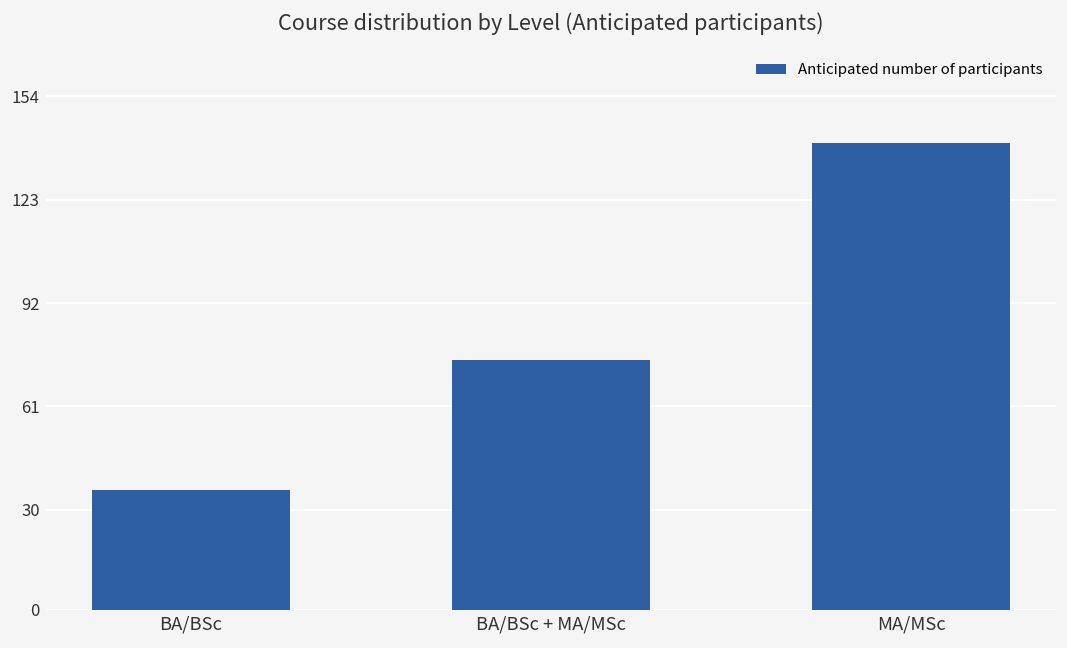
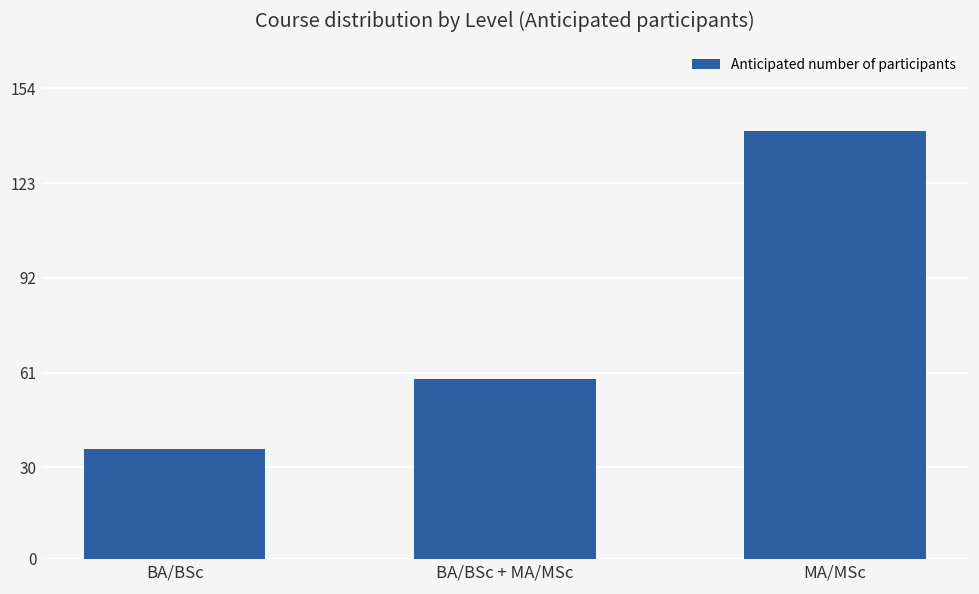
  {
    "BA/BSc": 36,
-   "BA/BSc + MA/MSc": 75,
+   "BA/BSc + MA/MSc": 59,
    "MA/MSc": 140
  }
